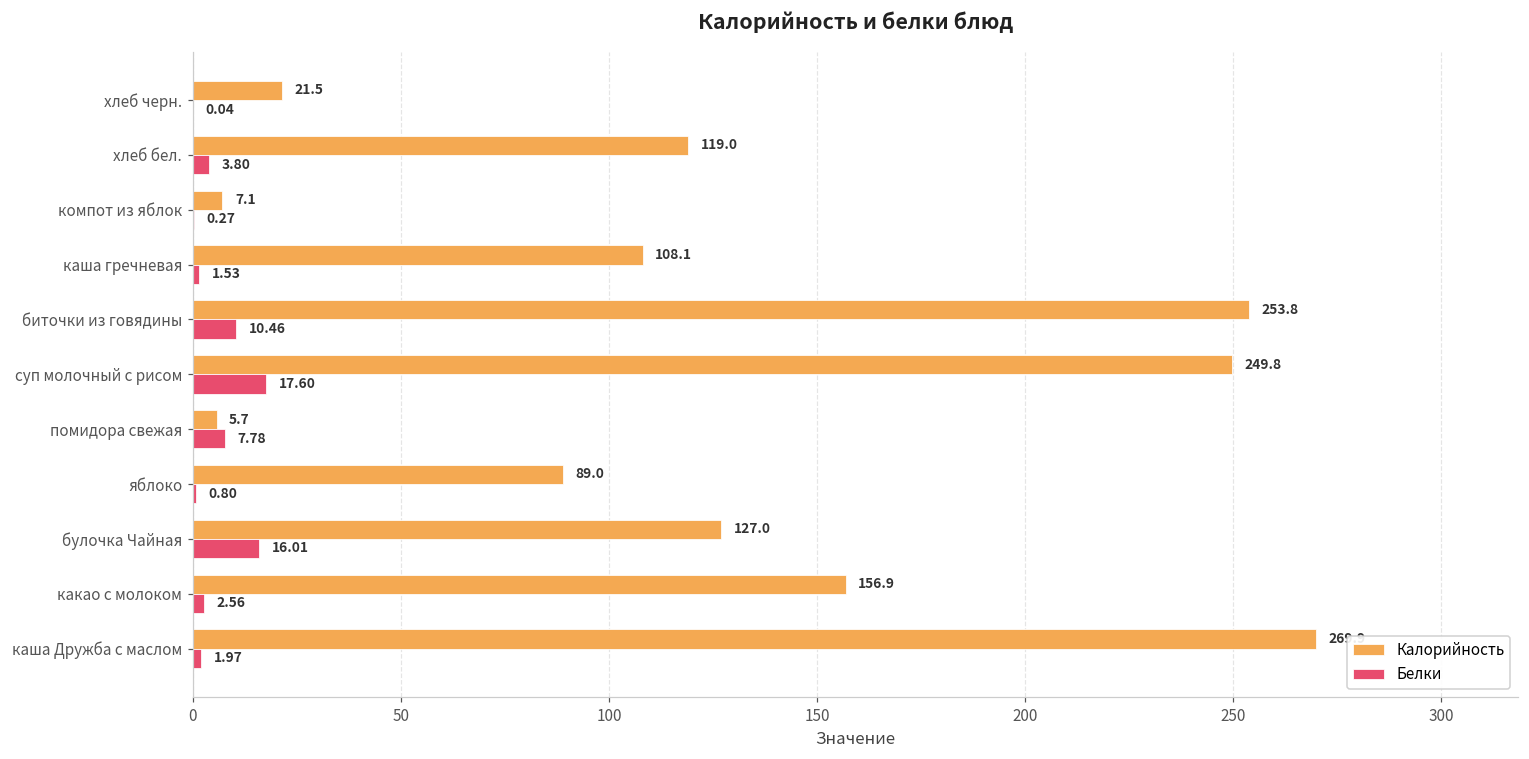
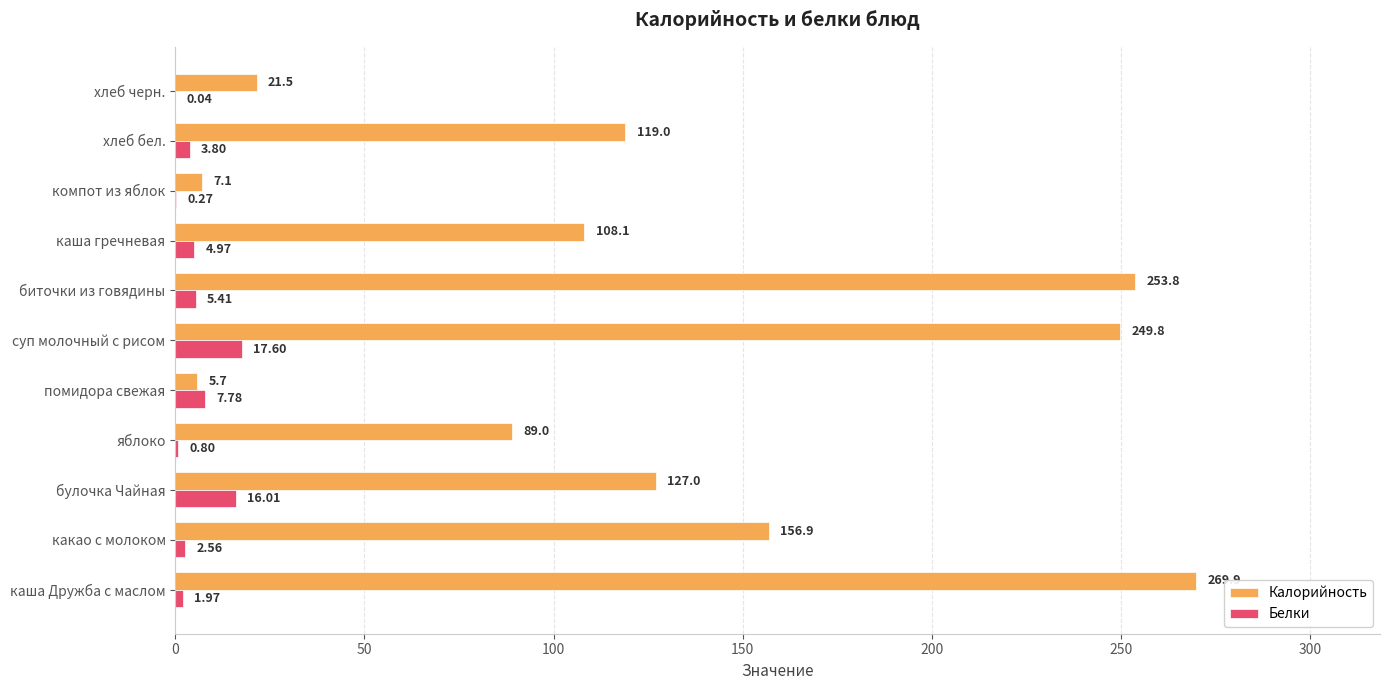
  {
    "Калорийность": {
      "хлеб черн.": 21.5,
      "хлеб бел.": 119.0,
      "компот из яблок": 7.1,
      "каша гречневая": 108.1,
      "биточки из говядины": 253.8,
      "суп молочный с рисом": 249.8,
      "помидора свежая": 5.7,
      "яблоко": 89.0,
      "булочка Чайная": 127.0,
      "какао с молоком": 156.9
    },
    "Белки": {
      "хлеб черн.": 0.04,
      "хлеб бел.": 3.80,
      "компот из яблок": 0.27,
-     "каша гречневая": 1.53,
-     "биточки из говядины": 10.46,
+     "каша гречневая": 4.97,
+     "биточки из говядины": 5.41,
      "суп молочный с рисом": 17.60,
      "помидора свежая": 7.78,
      "яблоко": 0.80,
      "булочка Чайная": 16.01,
      "какао с молоком": 2.56,
      "каша Дружба с маслом": 1.97
    }
  }
